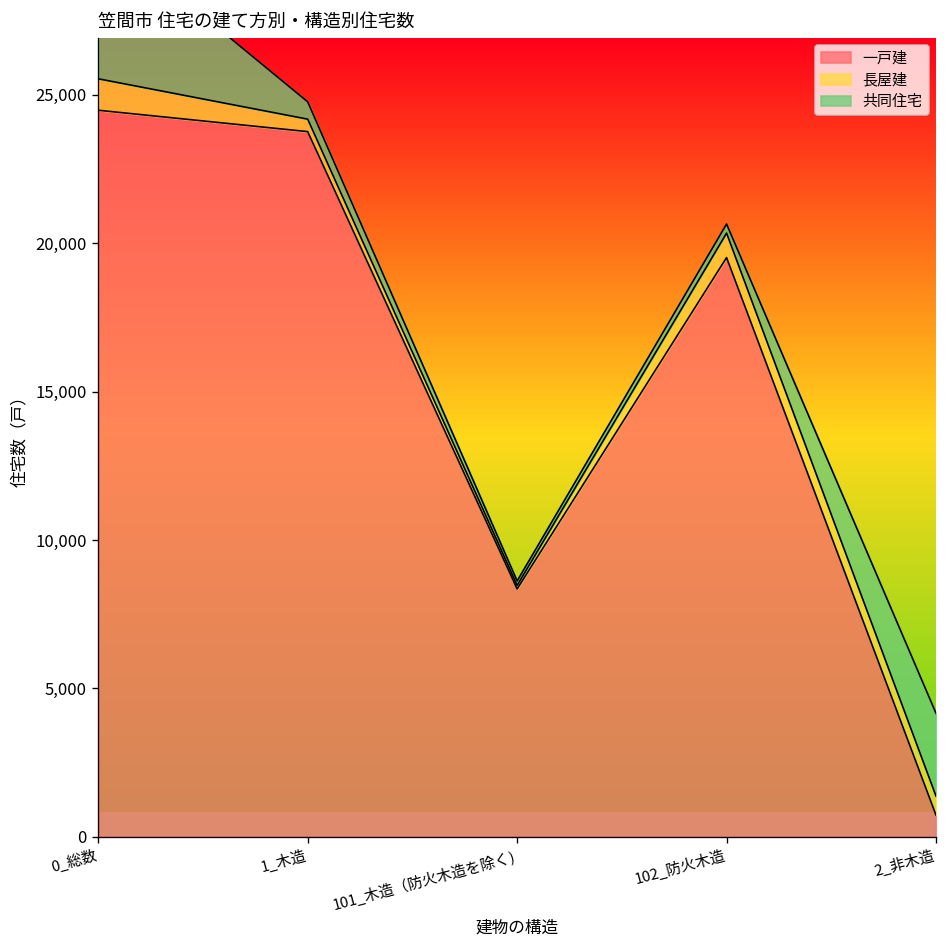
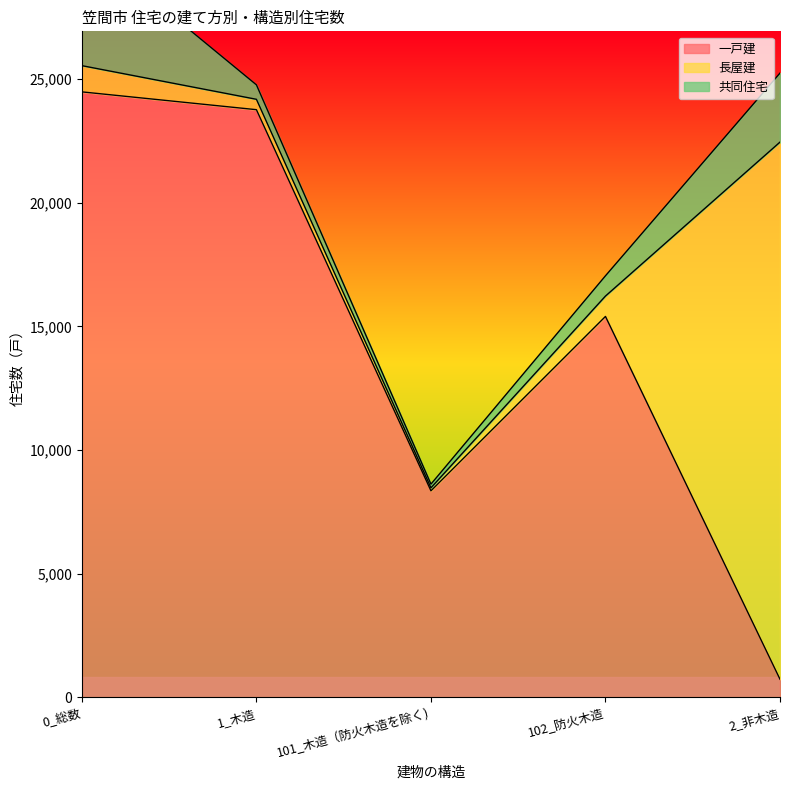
  {
    "一戸建": {
      "0_総数": "24,500",
      "1_木造": "23,800",
      "101_木造（防火木造を除く)": "8,400",
-     "102_防火木造": "19,500"
+     "102_防火木造": "15,400"
    },
    "長屋建": {
      "0_総数": "1,100",
      "1_木造": "400",
      "101_木造（防火木造を除く)": "100",
      "102_防火木造": "800",
-     "2_非木造": "600"
+     "2_非木造": "21,700"
    },
    "共同住宅": {
      "1_木造": "600",
      "101_木造（防火木造を除く)": "200",
-     "102_防火木造": "300",
+     "102_防火木造": "800",
      "2_非木造": "2,800"
    }
  }
